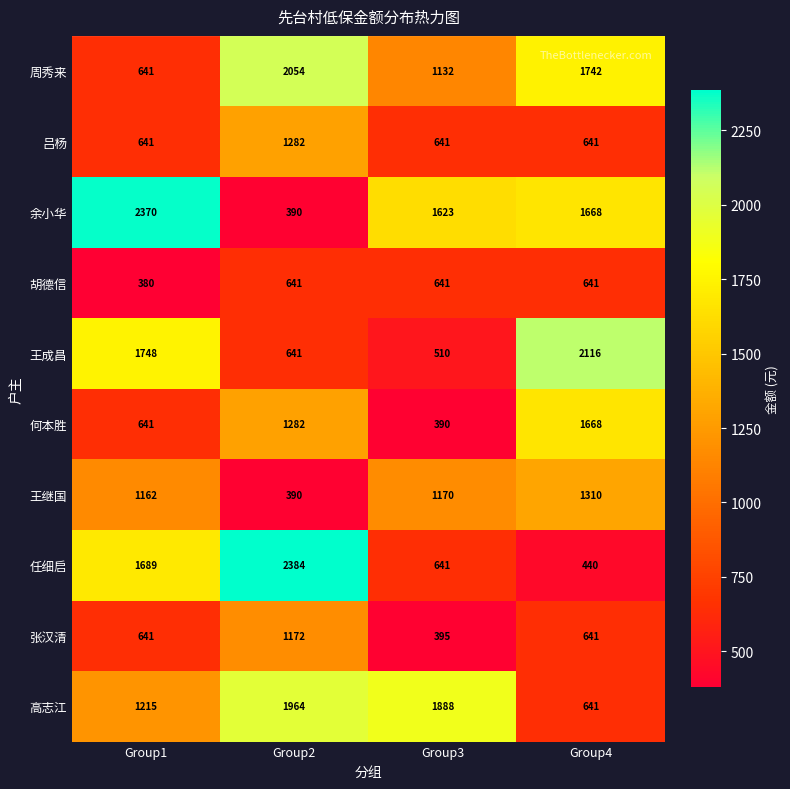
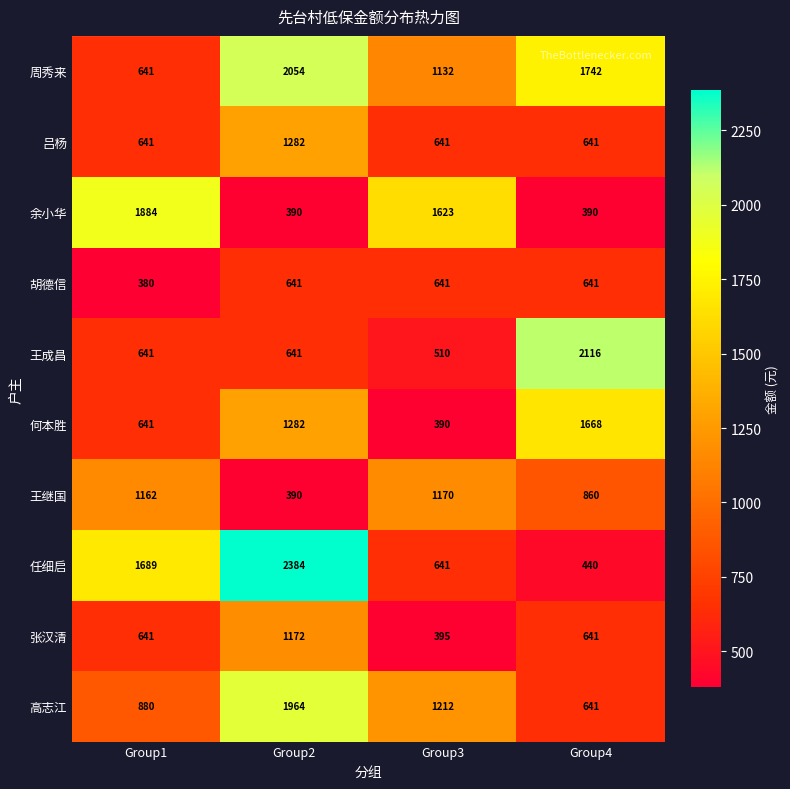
  {
    "周秀来": {
      "Group1": 641,
      "Group2": 2054,
      "Group3": 1132
    },
    "吕杨": {
      "Group1": 641,
      "Group2": 1282,
      "Group3": 641,
      "Group4": 641
    },
    "余小华": {
-     "Group1": 2370,
+     "Group1": 1884,
      "Group2": 390,
      "Group3": 1623,
-     "Group4": 1668
+     "Group4": 390
    },
    "胡德信": {
      "Group1": 380,
      "Group2": 641,
      "Group3": 641,
      "Group4": 641
    },
    "王成昌": {
-     "Group1": 1748,
+     "Group1": 641,
      "Group2": 641,
      "Group3": 510,
      "Group4": 2116
    },
    "何本胜": {
      "Group1": 641,
      "Group2": 1282,
      "Group3": 390,
      "Group4": 1668
    },
    "王继国": {
      "Group1": 1162,
      "Group2": 390,
      "Group3": 1170,
-     "Group4": 1310
+     "Group4": 860
    },
    "任细启": {
      "Group1": 1689,
      "Group2": 2384,
      "Group3": 641,
      "Group4": 440
    },
    "张汉清": {
      "Group1": 641,
      "Group2": 1172,
      "Group3": 395,
      "Group4": 641
    },
    "高志江": {
-     "Group1": 1215,
+     "Group1": 880,
      "Group2": 1964,
-     "Group3": 1888,
+     "Group3": 1212,
      "Group4": 641
    }
  }
